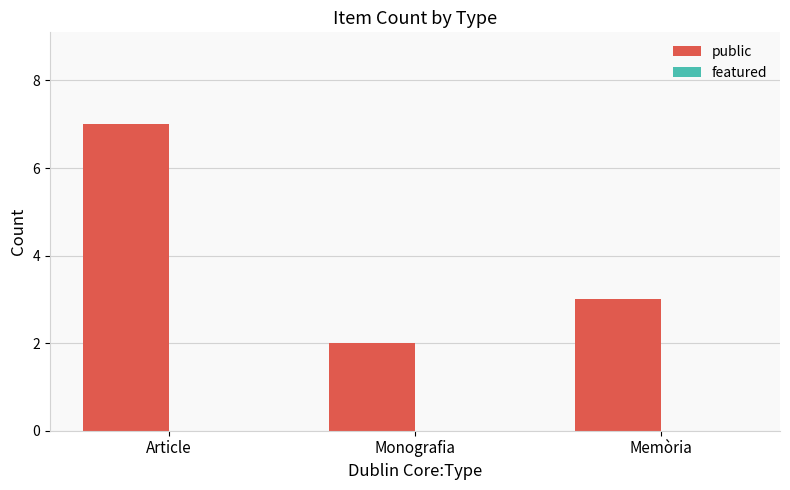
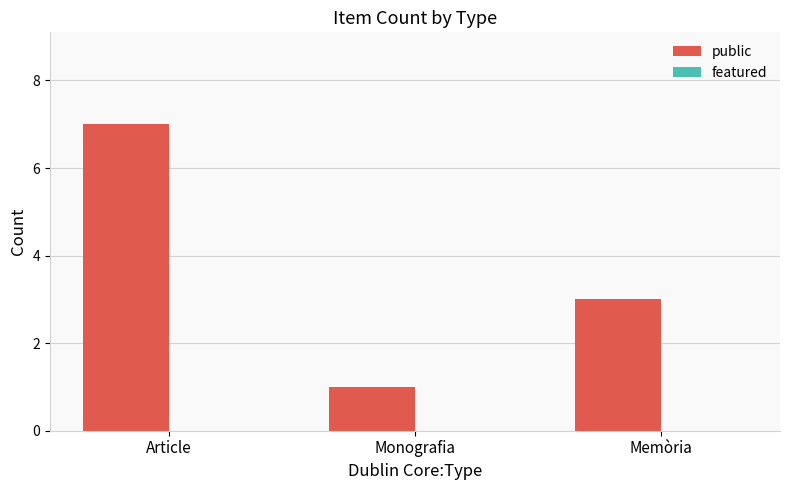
  {
    "public": {
      "Article": 7,
-     "Monografia": 2,
+     "Monografia": 1,
      "Memòria": 3
    },
    "featured": {
      "Article": 0,
      "Monografia": 0,
      "Memòria": 0
    }
  }
